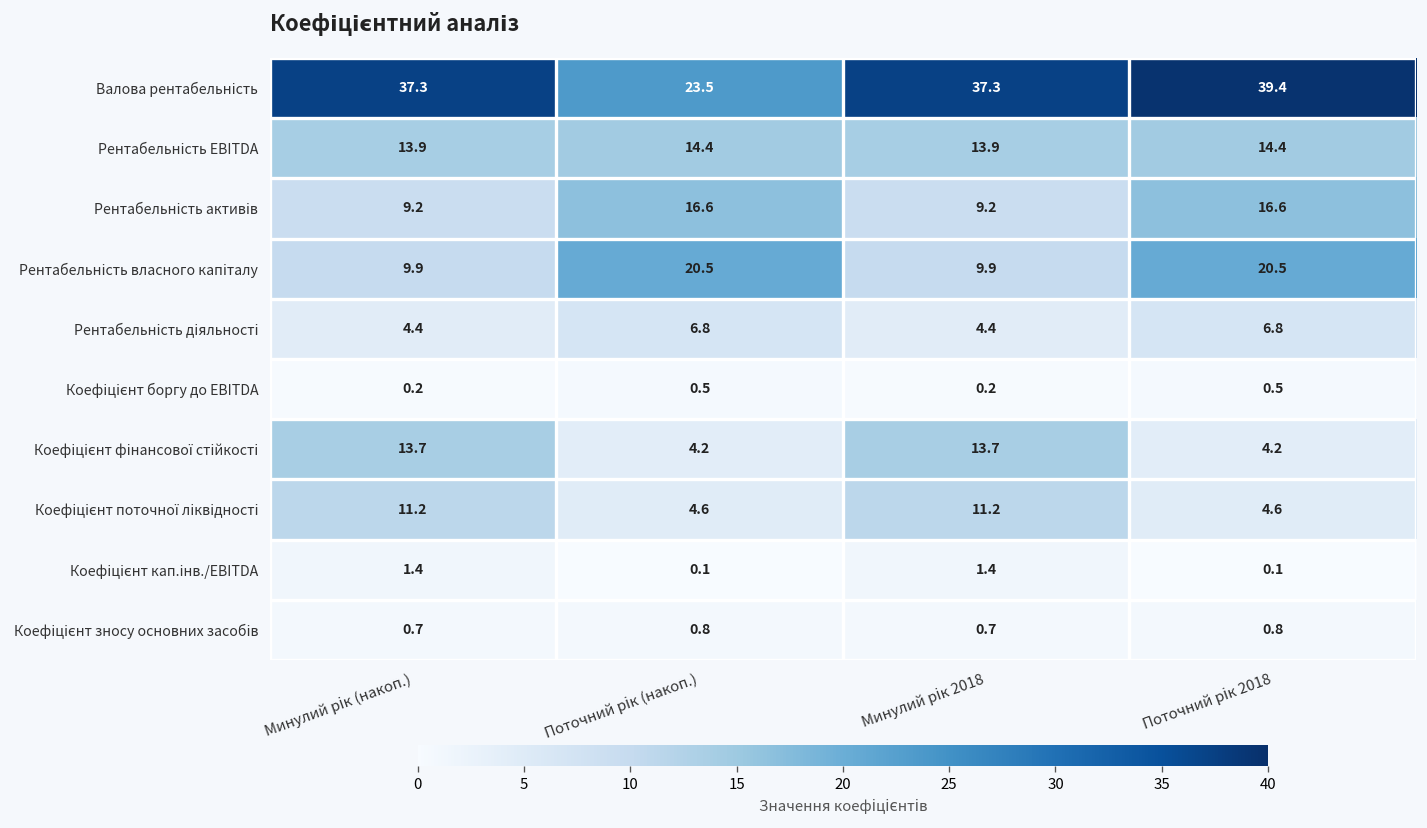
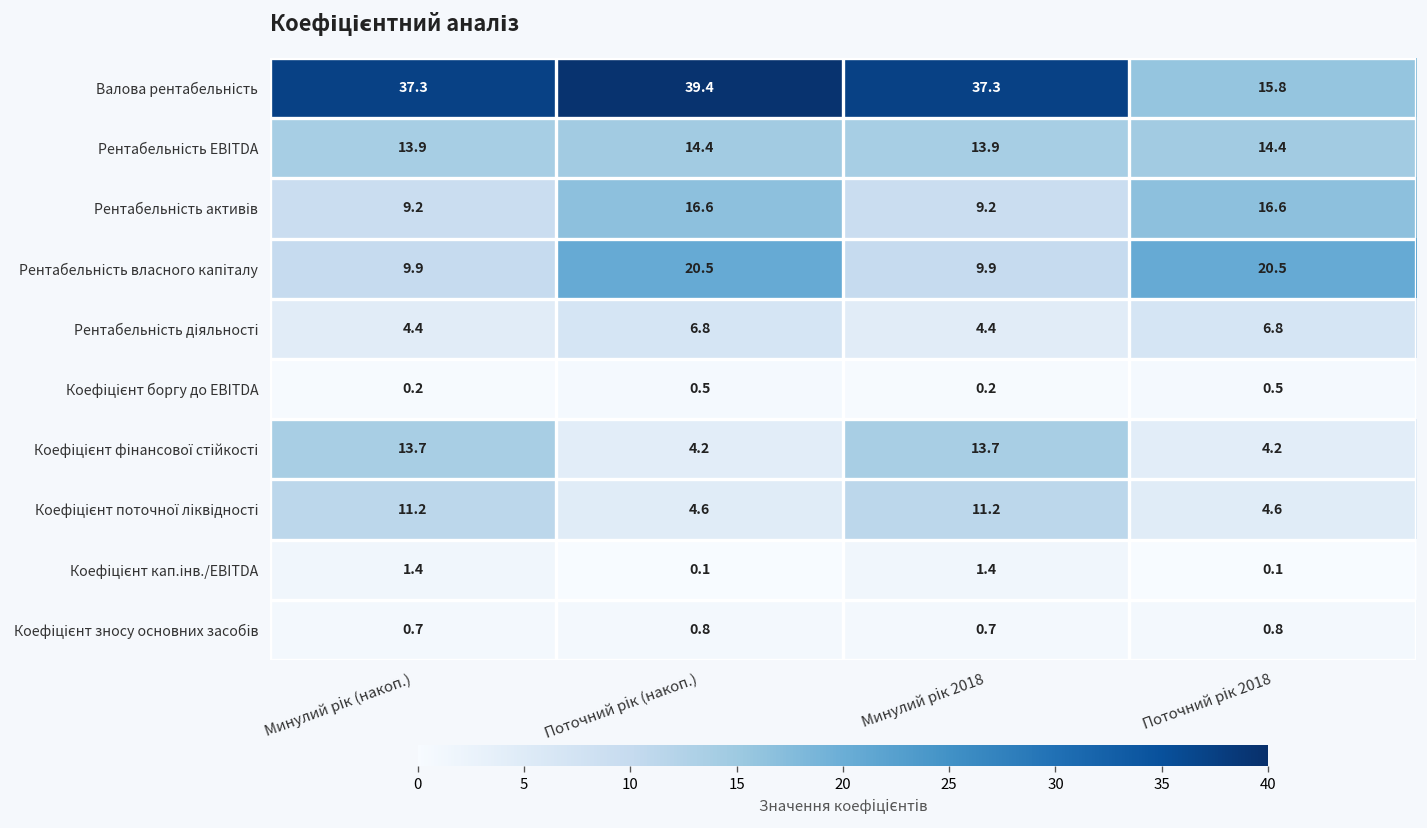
  {
    "Валова рентабельність": {
      "Минулий рік (накоп.)": 37.3,
-     "Поточний рік (накоп.)": 23.5,
+     "Поточний рік (накоп.)": 39.4,
      "Минулий рік 2018": 37.3,
-     "Поточний рік 2018": 39.4
+     "Поточний рік 2018": 15.8
    },
    "Рентабельність EBITDA": {
      "Минулий рік (накоп.)": 13.9,
      "Поточний рік (накоп.)": 14.4,
      "Минулий рік 2018": 13.9,
      "Поточний рік 2018": 14.4
    },
    "Рентабельність активів": {
      "Минулий рік (накоп.)": 9.2,
      "Поточний рік (накоп.)": 16.6,
      "Минулий рік 2018": 9.2,
      "Поточний рік 2018": 16.6
    },
    "Рентабельність власного капіталу": {
      "Минулий рік (накоп.)": 9.9,
      "Поточний рік (накоп.)": 20.5,
      "Минулий рік 2018": 9.9,
      "Поточний рік 2018": 20.5
    },
    "Рентабельність діяльності": {
      "Минулий рік (накоп.)": 4.4,
      "Поточний рік (накоп.)": 6.8,
      "Минулий рік 2018": 4.4,
      "Поточний рік 2018": 6.8
    },
    "Коефіцієнт боргу до EBITDA": {
      "Минулий рік (накоп.)": 0.2,
      "Поточний рік (накоп.)": 0.5,
      "Минулий рік 2018": 0.2,
      "Поточний рік 2018": 0.5
    },
    "Коефіцієнт фінансової стійкості": {
      "Минулий рік (накоп.)": 13.7,
      "Поточний рік (накоп.)": 4.2,
      "Минулий рік 2018": 13.7,
      "Поточний рік 2018": 4.2
    },
    "Коефіцієнт поточної ліквідності": {
      "Минулий рік (накоп.)": 11.2,
      "Поточний рік (накоп.)": 4.6,
      "Минулий рік 2018": 11.2,
      "Поточний рік 2018": 4.6
    },
    "Коефіцієнт кап.інв./EBITDA": {
      "Минулий рік (накоп.)": 1.4,
      "Поточний рік (накоп.)": 0.1,
      "Минулий рік 2018": 1.4,
      "Поточний рік 2018": 0.1
    },
    "Коефіцієнт зносу основних засобів": {
      "Минулий рік (накоп.)": 0.7,
      "Поточний рік (накоп.)": 0.8,
      "Минулий рік 2018": 0.7,
      "Поточний рік 2018": 0.8
    }
  }
